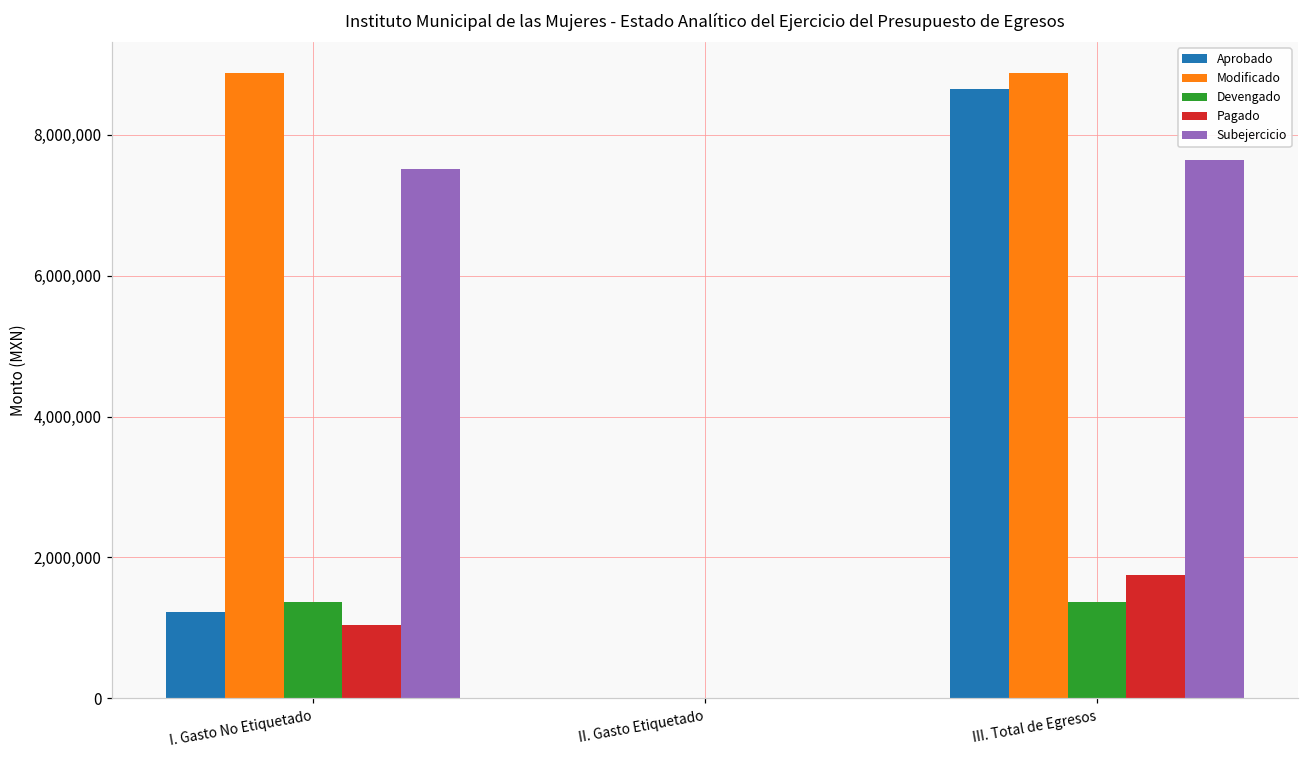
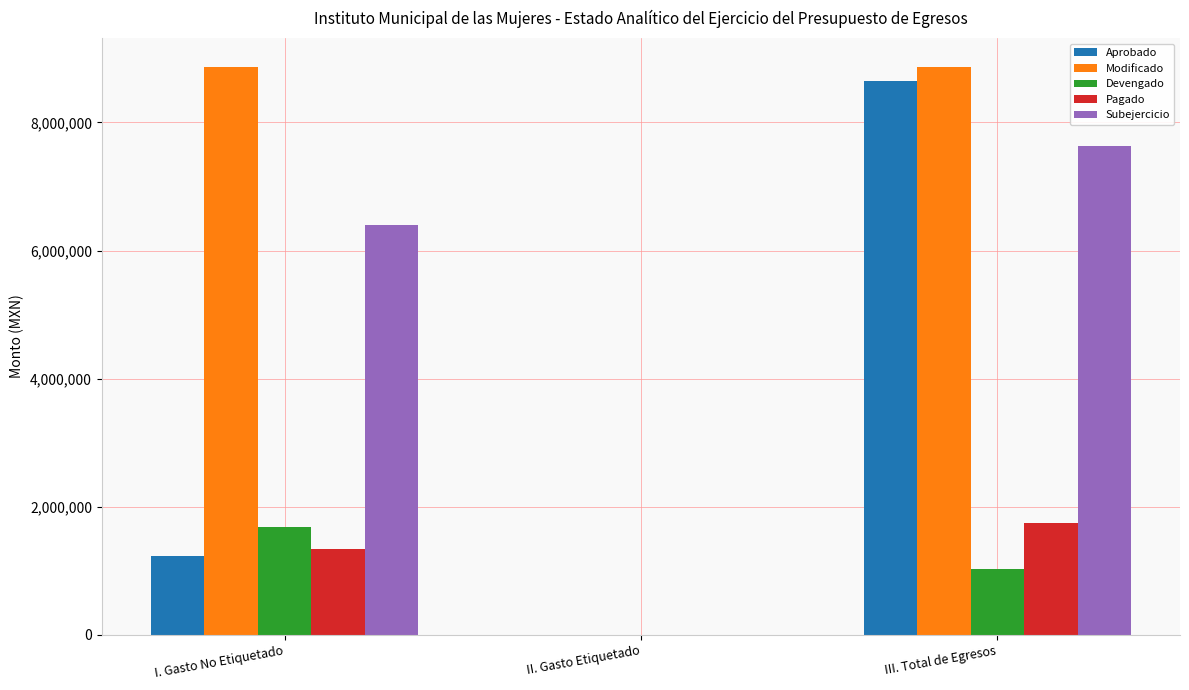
  {
    "Aprobado": {
      "I. Gasto No Etiquetado": "1,200,000",
      "II. Gasto Etiquetado": "0",
      "III. Total de Egresos": "8,600,000"
    },
    "Modificado": {
      "I. Gasto No Etiquetado": "8,900,000",
      "II. Gasto Etiquetado": "0",
      "III. Total de Egresos": "8,900,000"
    },
    "Devengado": {
-     "I. Gasto No Etiquetado": "1,400,000",
+     "I. Gasto No Etiquetado": "1,700,000",
      "II. Gasto Etiquetado": "0",
-     "III. Total de Egresos": "1,400,000"
+     "III. Total de Egresos": "1,000,000"
    },
    "Pagado": {
-     "I. Gasto No Etiquetado": "1,000,000",
+     "I. Gasto No Etiquetado": "1,300,000",
      "II. Gasto Etiquetado": "0",
      "III. Total de Egresos": "1,800,000"
    },
    "Subejercicio": {
-     "I. Gasto No Etiquetado": "7,500,000",
+     "I. Gasto No Etiquetado": "6,400,000",
      "II. Gasto Etiquetado": "0",
      "III. Total de Egresos": "7,600,000"
    }
  }
